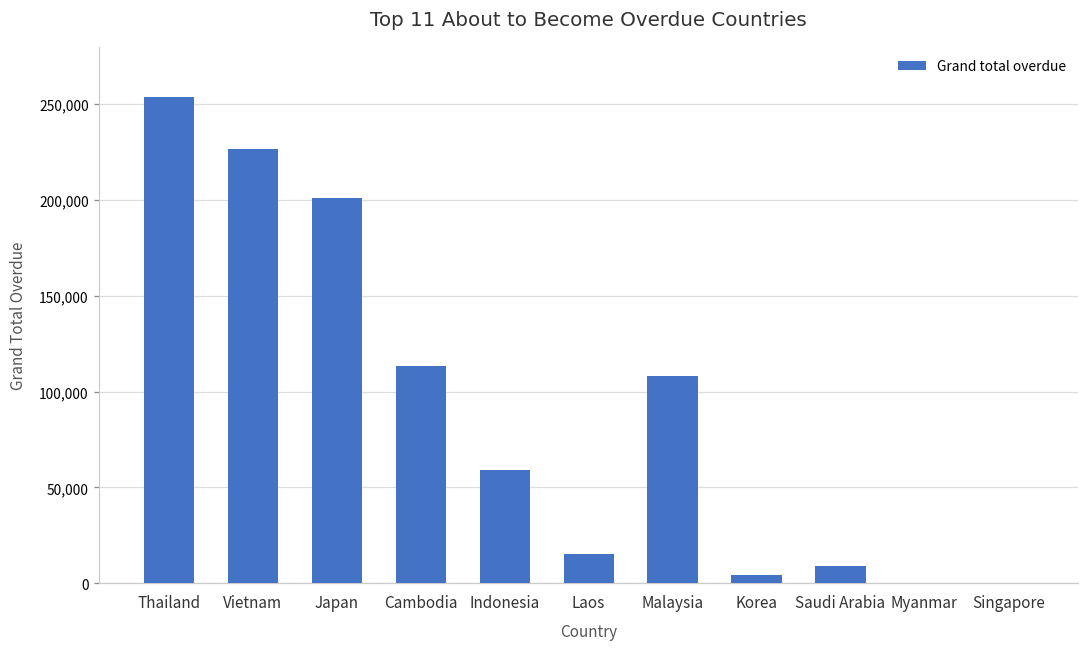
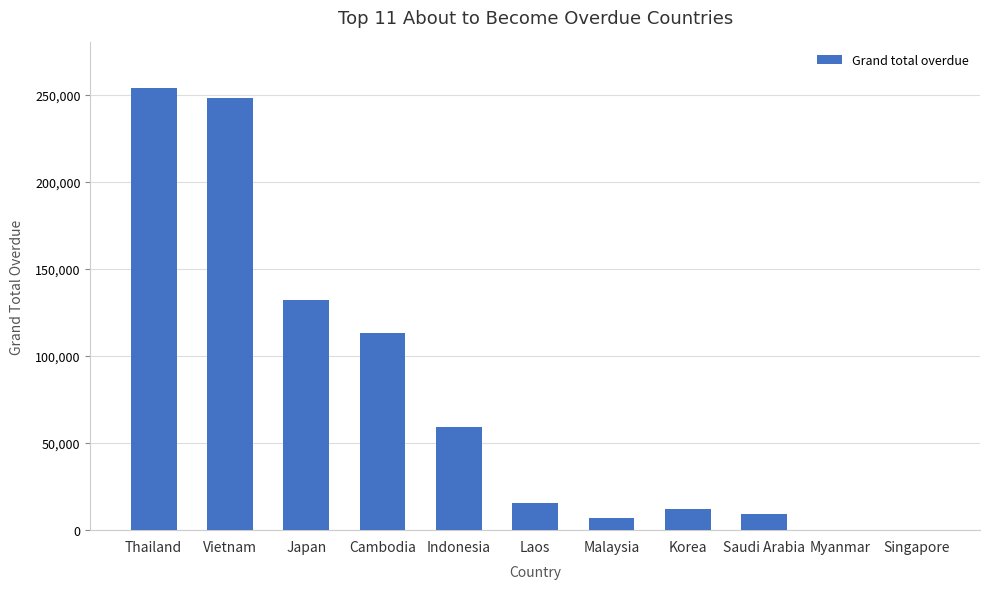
  {
    "Thailand": "254,000",
-   "Vietnam": "226,000",
-   "Japan": "201,000",
+   "Vietnam": "248,000",
+   "Japan": "132,000",
    "Cambodia": "113,000",
    "Indonesia": "59,000",
    "Laos": "15,000",
-   "Malaysia": "108,000",
-   "Korea": "4,000",
+   "Malaysia": "7,000",
+   "Korea": "12,000",
    "Saudi Arabia": "9,000",
    "Myanmar": "0",
    "Singapore": "0"
  }
